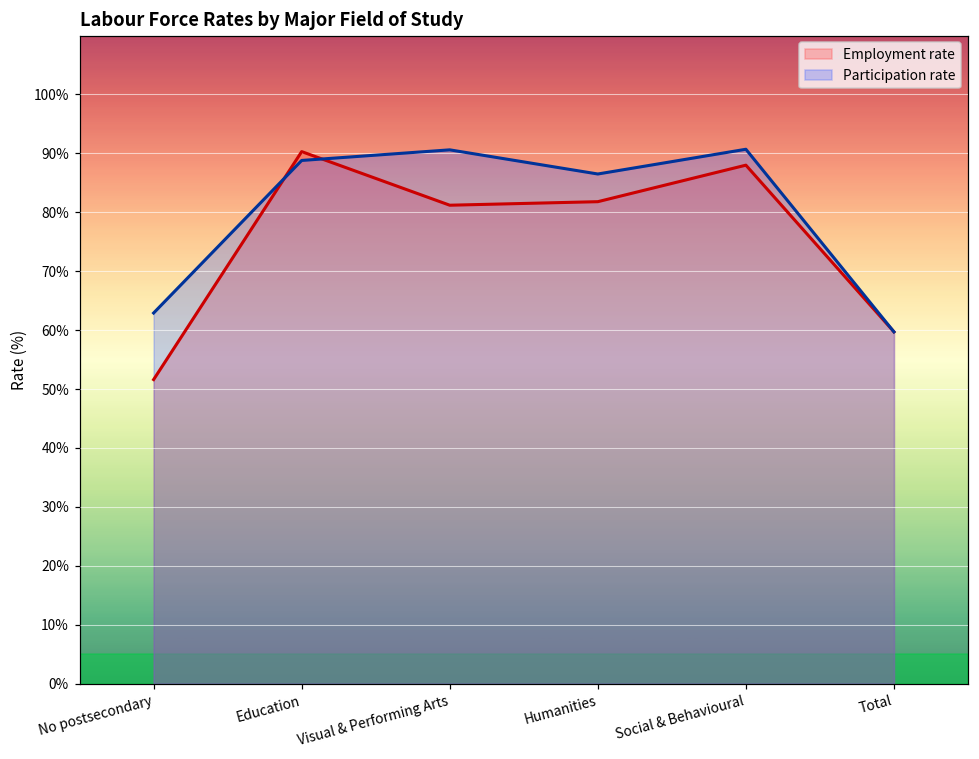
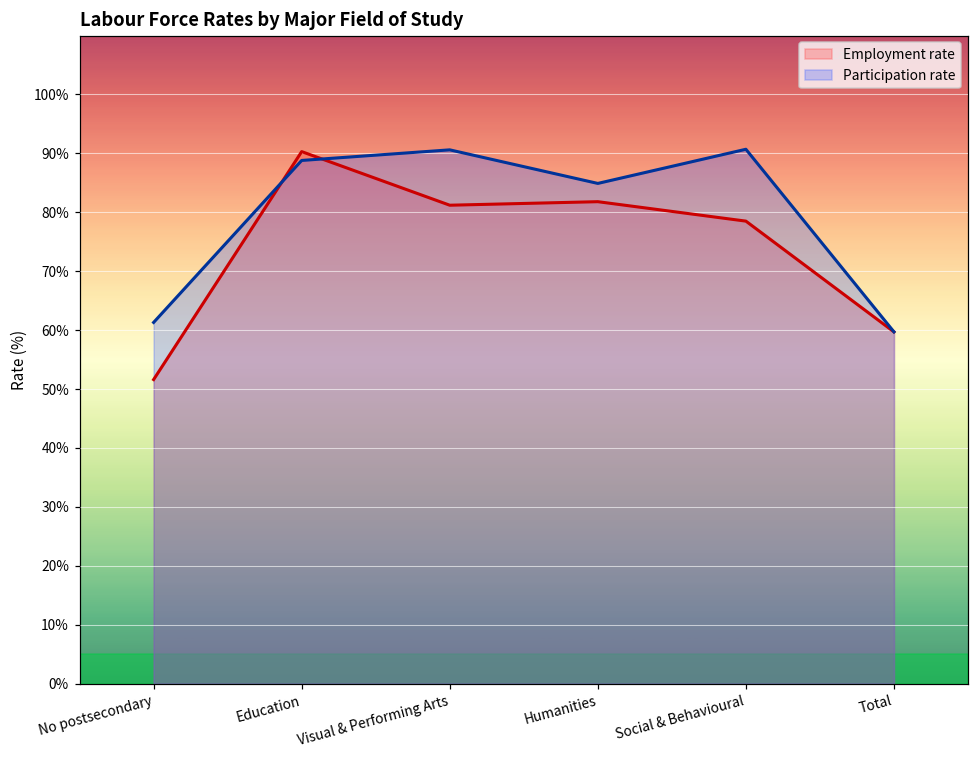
  {
    "Employment rate": {
      "No postsecondary": "52%",
      "Education": "90%",
      "Visual & Performing Arts": "81%",
      "Humanities": "82%",
-     "Social & Behavioural": "88%"
+     "Social & Behavioural": "79%"
    },
    "Participation rate": {
-     "No postsecondary": "63%",
+     "No postsecondary": "61%",
      "Education": "89%",
      "Visual & Performing Arts": "91%",
-     "Humanities": "87%",
+     "Humanities": "85%",
      "Social & Behavioural": "91%"
    }
  }
